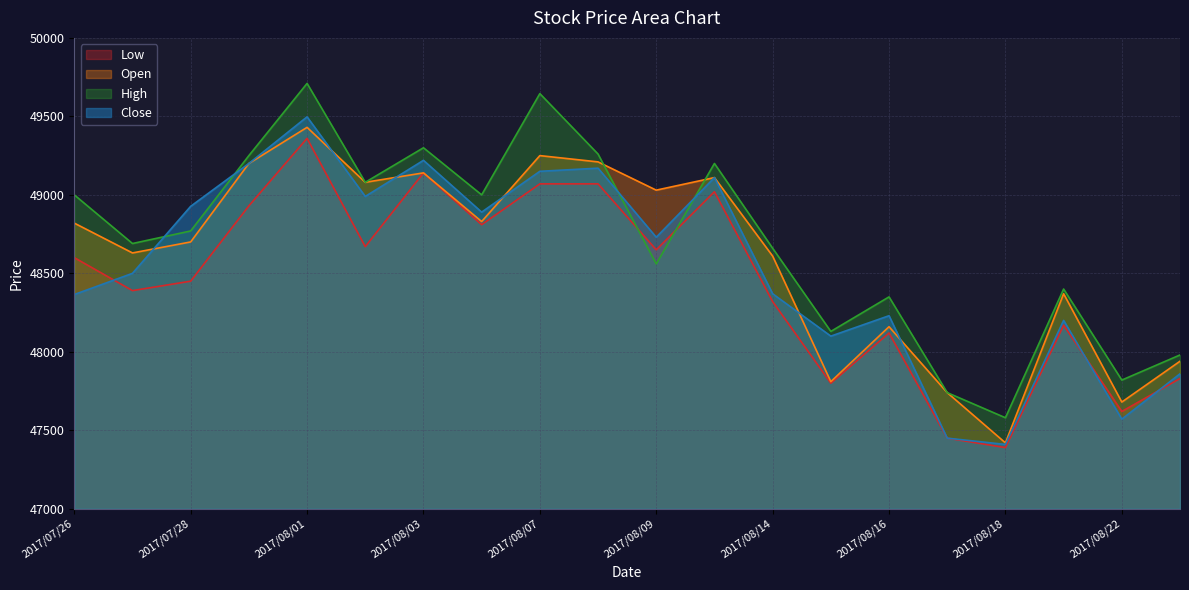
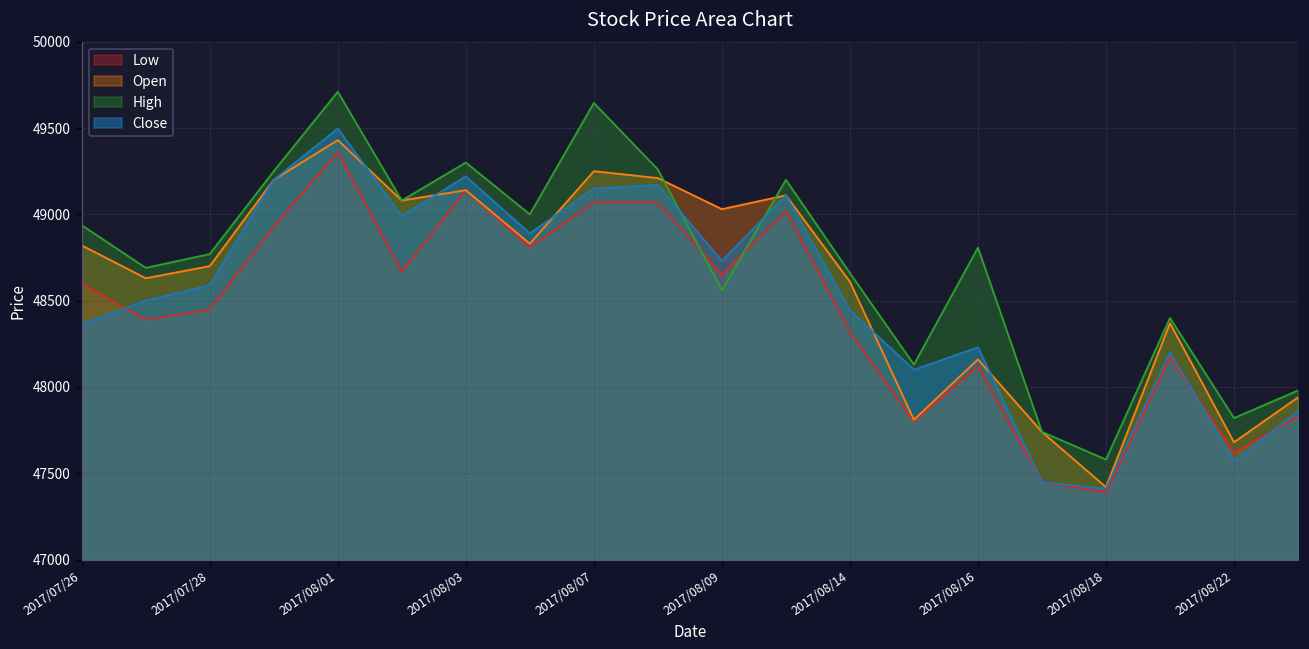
  {
    "High": {
-     "2017/07/26": 49000,
+     "2017/07/26": 48940,
      "2017/07/28": 48770,
      "2017/08/01": 49710,
      "2017/08/03": 49300,
      "2017/08/07": 49650,
      "2017/08/09": 48560,
      "2017/08/14": 48660,
-     "2017/08/16": 48350,
+     "2017/08/16": 48810,
      "2017/08/18": 47580,
      "2017/08/22": 47820
    },
    "Close": {
      "2017/07/26": 48370,
-     "2017/07/28": 48930,
+     "2017/07/28": 48590,
      "2017/08/01": 49500,
      "2017/08/03": 49220,
      "2017/08/07": 49150,
      "2017/08/09": 48730,
-     "2017/08/14": 48370,
+     "2017/08/14": 48450,
      "2017/08/16": 48230,
      "2017/08/22": 47570
    }
  }
